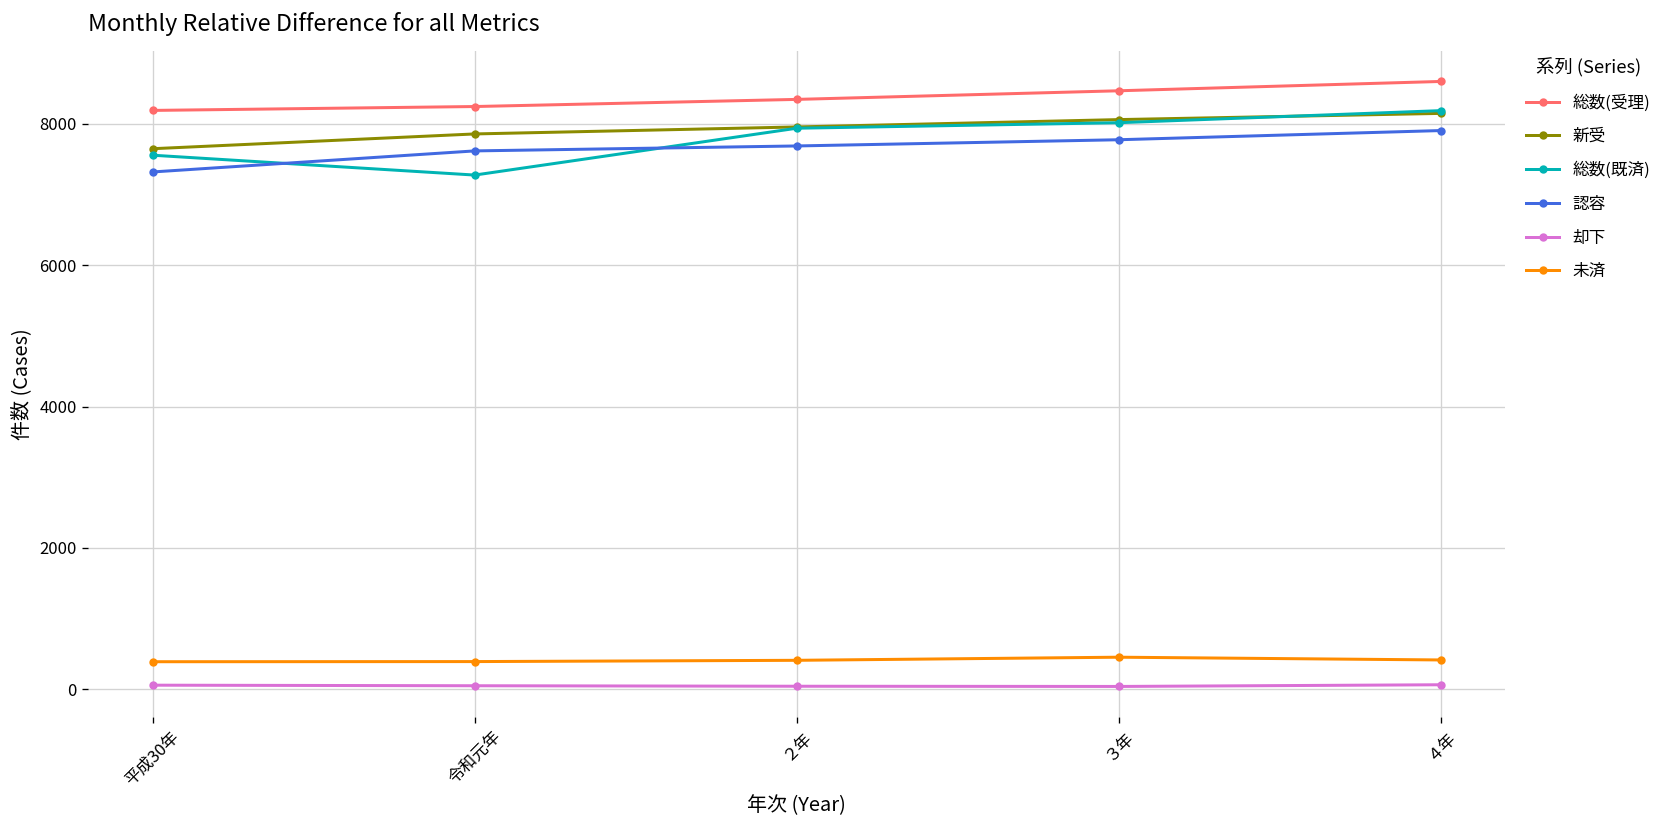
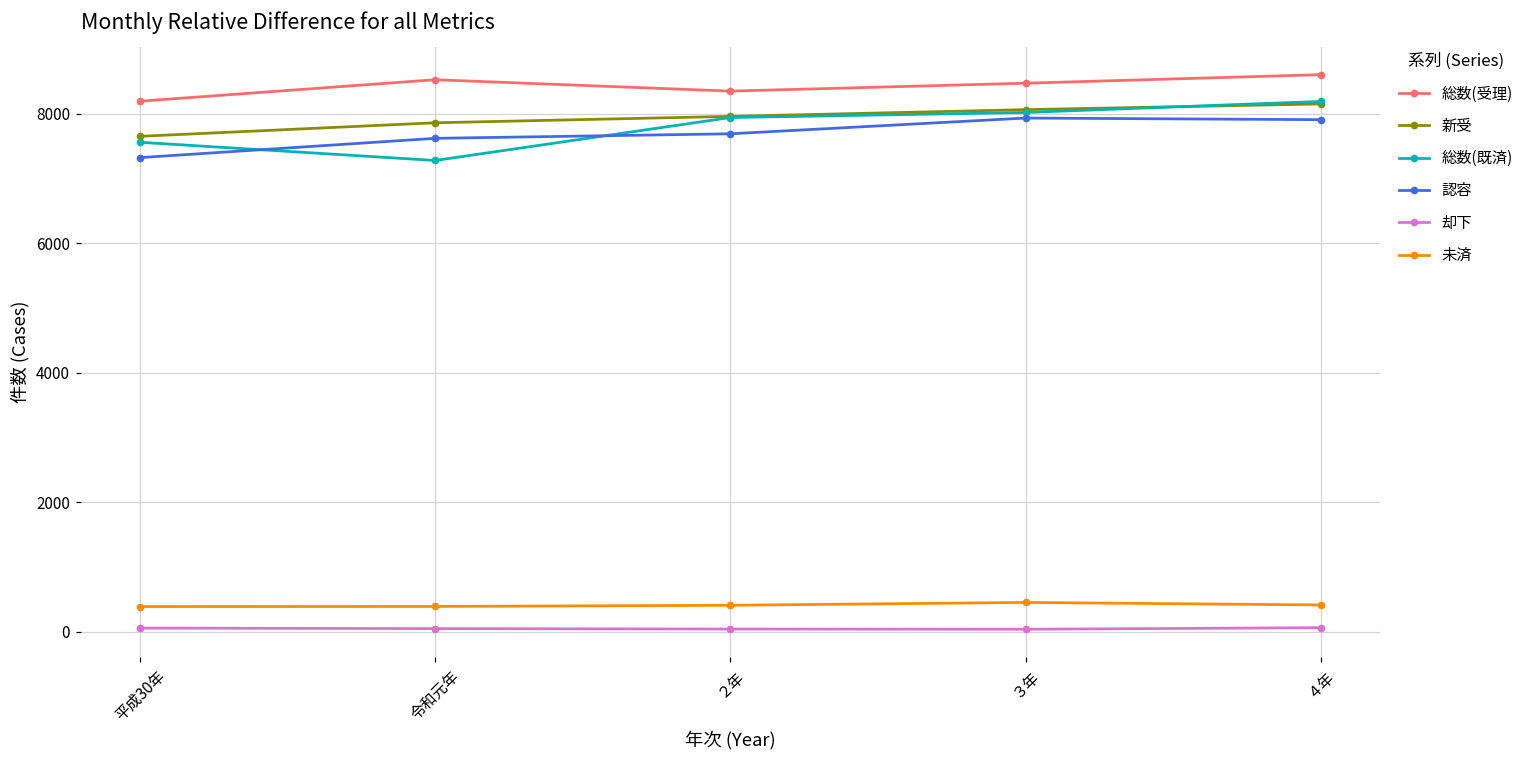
  {
    "総数(受理)": {
      "平成30年": 8200,
-     "令和元年": 8200,
+     "令和元年": 8500,
      "２年": 8300,
      "３年": 8500,
      "４年": 8600
    },
    "新受": {
      "平成30年": 7600,
      "令和元年": 7900,
      "３年": 8100
    },
    "総数(既済)": {
      "平成30年": 7600,
      "令和元年": 7300,
      "３年": 8000
    },
    "認容": {
      "平成30年": 7300,
      "令和元年": 7600,
      "２年": 7700,
-     "３年": 7800,
+     "３年": 7900,
      "４年": 7900
    },
    "却下": {
      "平成30年": 100,
      "令和元年": 0,
      "２年": 0,
      "３年": 0,
      "４年": 100
    },
    "未済": {
      "平成30年": 400,
      "令和元年": 400,
      "２年": 400,
      "３年": 500,
      "４年": 400
    }
  }
